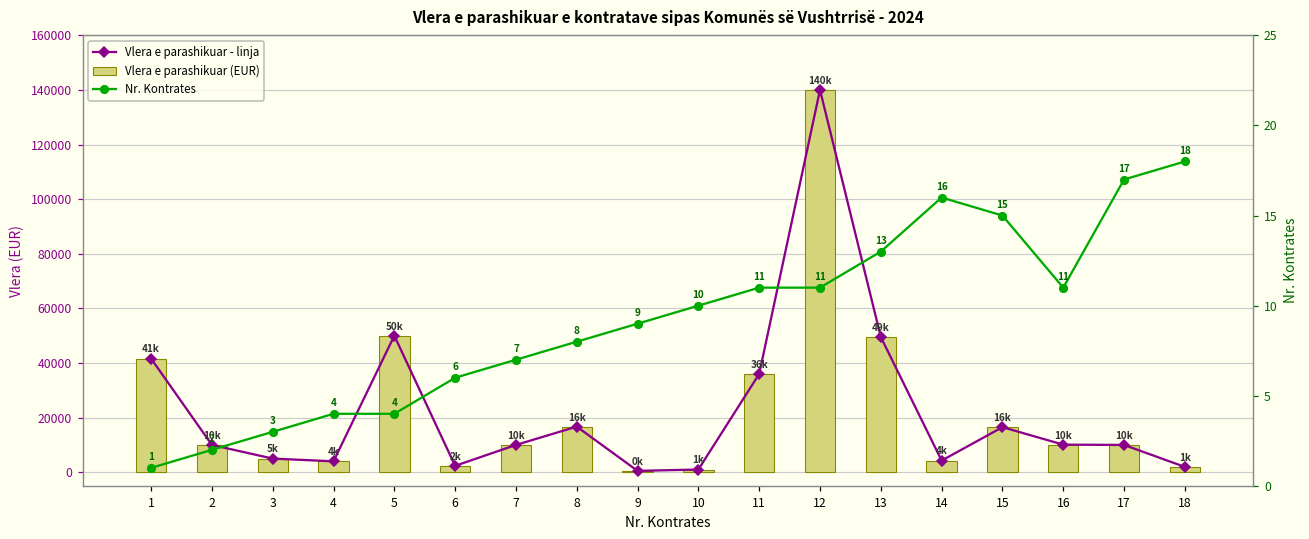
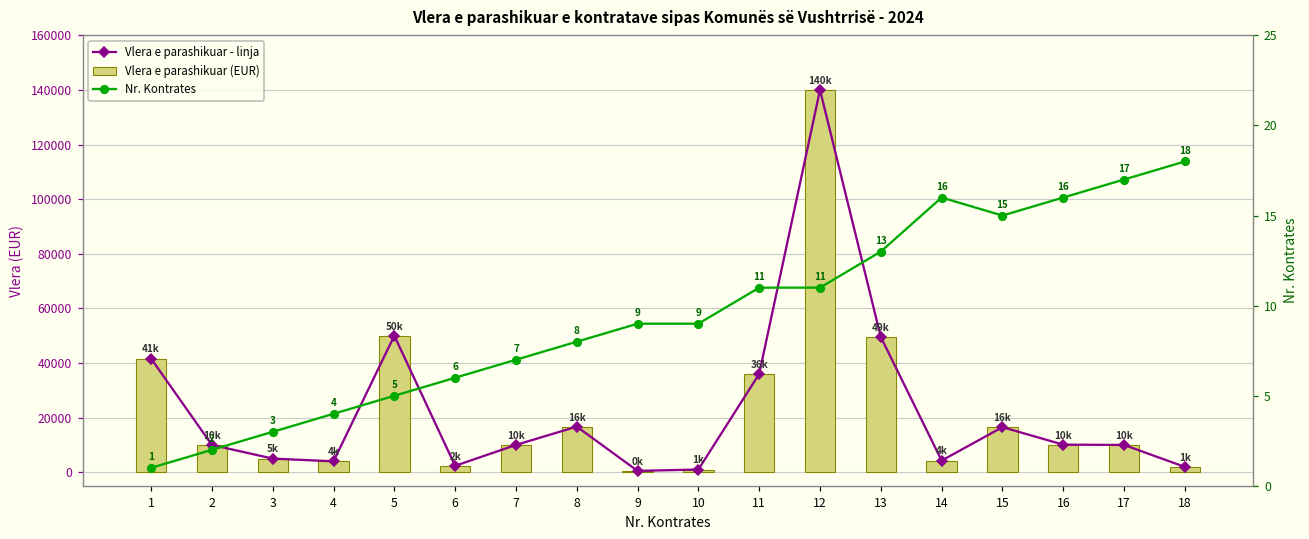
  {
    "Vlera e parashikuar (EUR)": {
      "3": "5k",
      "4": "4k",
      "5": "50k",
      "6": "2k",
      "7": "10k",
      "10": "1k",
      "11": "36k",
      "12": "140k",
      "14": "4k",
      "15": "16k",
      "16": "10k",
      "17": "10k"
    },
    "Nr. Kontrates": {
      "1": "1",
      "3": "3",
      "4": "4",
-     "5": "4",
+     "5": "5",
      "6": "6",
      "7": "7",
      "8": "8",
      "9": "9",
-     "10": "10",
+     "10": "9",
      "11": "11",
      "12": "11",
      "13": "13",
      "14": "16",
      "15": "15",
-     "16": "11",
+     "16": "16",
      "17": "17",
      "18": "18"
    }
  }
